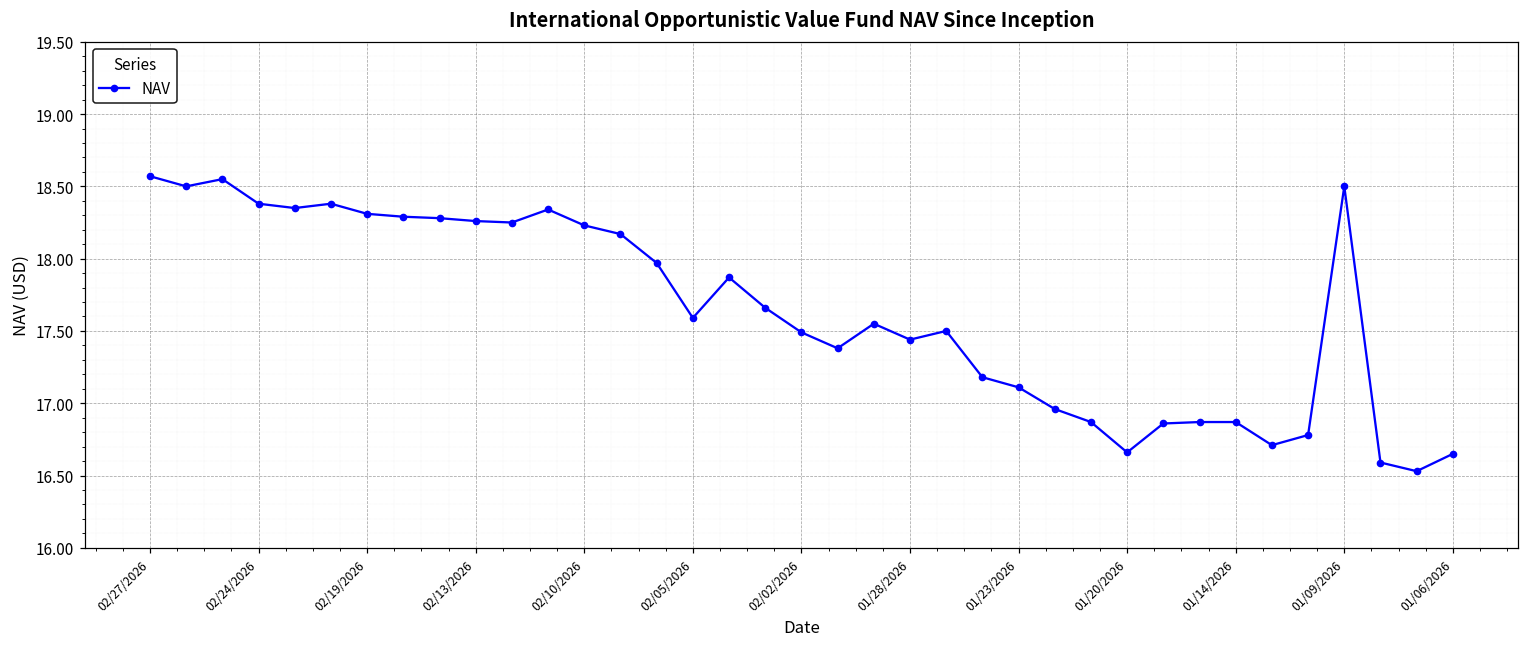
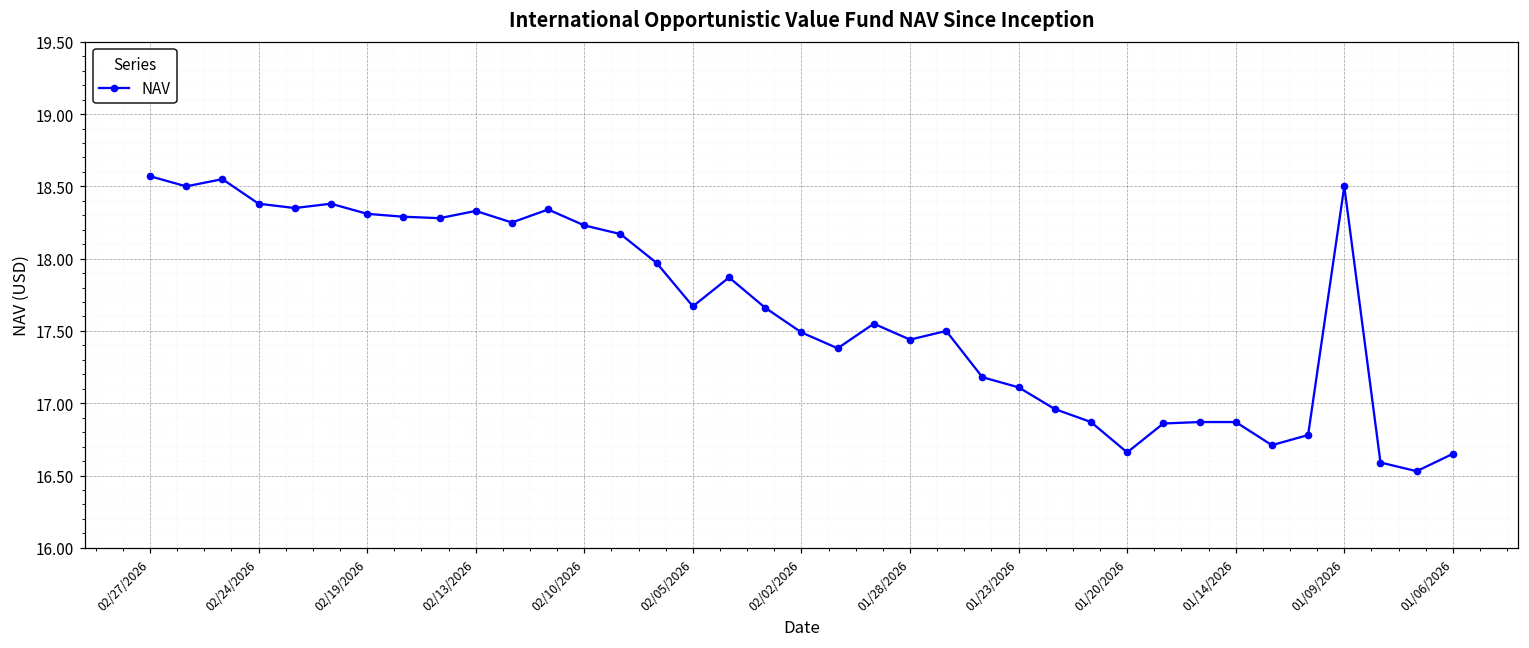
  {
    "02/27/2026": 18.57,
    "02/24/2026": 18.38,
    "02/19/2026": 18.31,
-   "02/13/2026": 18.26,
+   "02/13/2026": 18.33,
    "02/10/2026": 18.23,
-   "02/05/2026": 17.59,
+   "02/05/2026": 17.67,
    "02/02/2026": 17.49,
    "01/28/2026": 17.44,
    "01/23/2026": 17.11,
    "01/20/2026": 16.66,
    "01/14/2026": 16.87,
    "01/09/2026": 18.50,
    "01/06/2026": 16.65
  }
